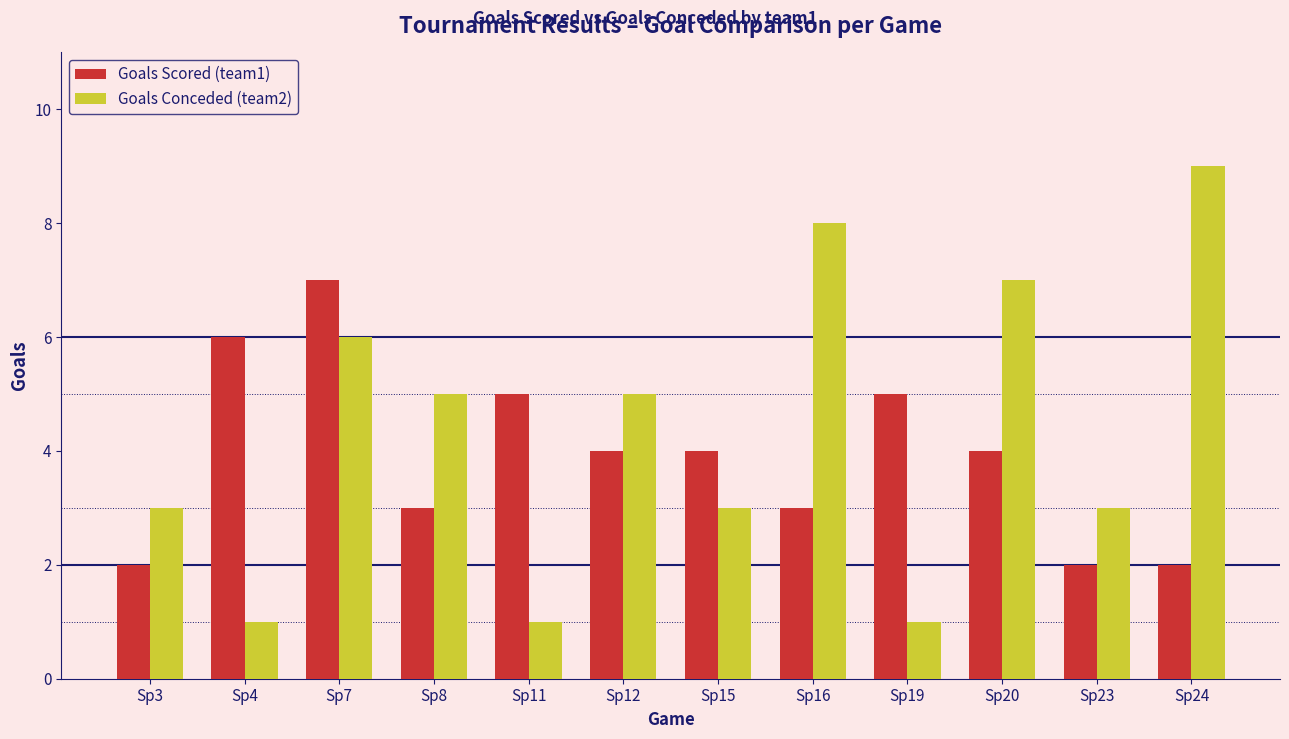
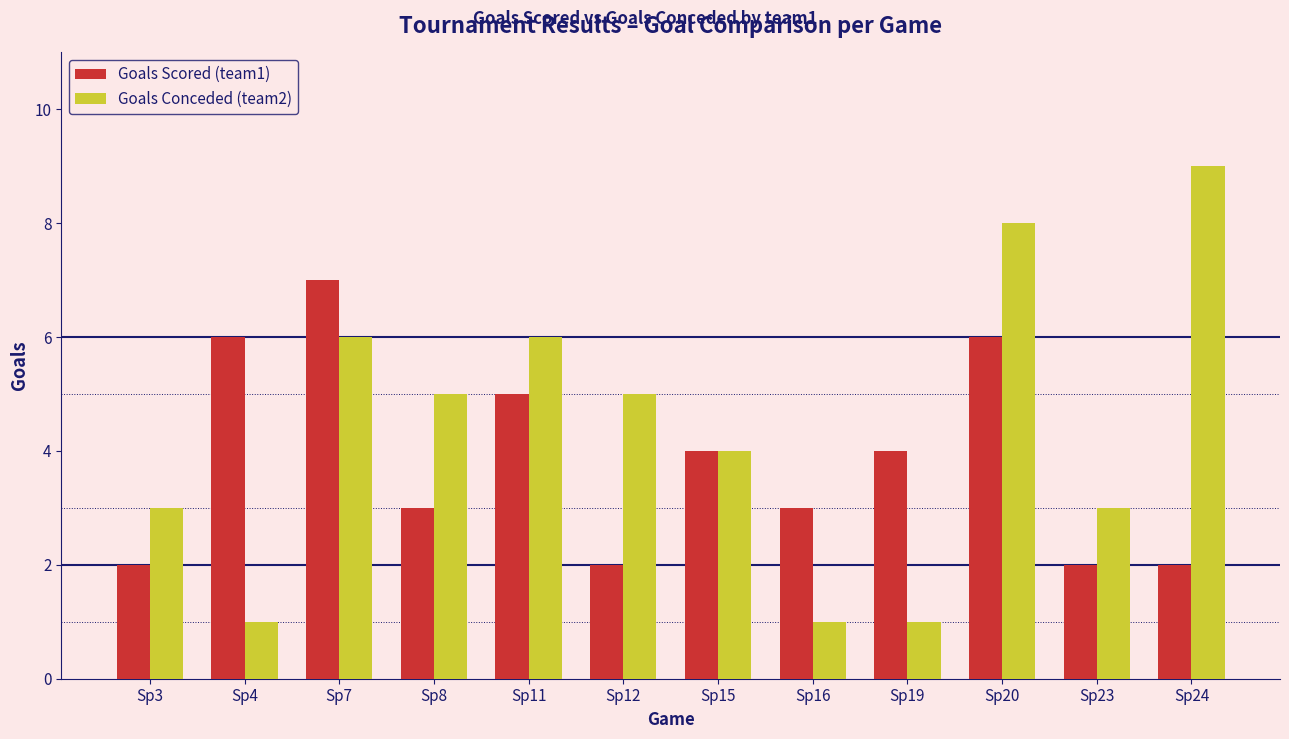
  {
    "Goals Scored (team1)": {
      "Sp3": 2,
      "Sp4": 6,
      "Sp7": 7,
      "Sp8": 3,
      "Sp11": 5,
-     "Sp12": 4,
+     "Sp12": 2,
      "Sp15": 4,
      "Sp16": 3,
-     "Sp19": 5,
-     "Sp20": 4,
+     "Sp19": 4,
+     "Sp20": 6,
      "Sp23": 2,
      "Sp24": 2
    },
    "Goals Conceded (team2)": {
      "Sp3": 3,
      "Sp4": 1,
      "Sp7": 6,
      "Sp8": 5,
-     "Sp11": 1,
+     "Sp11": 6,
      "Sp12": 5,
-     "Sp15": 3,
-     "Sp16": 8,
+     "Sp15": 4,
+     "Sp16": 1,
      "Sp19": 1,
-     "Sp20": 7,
+     "Sp20": 8,
      "Sp23": 3,
      "Sp24": 9
    }
  }
